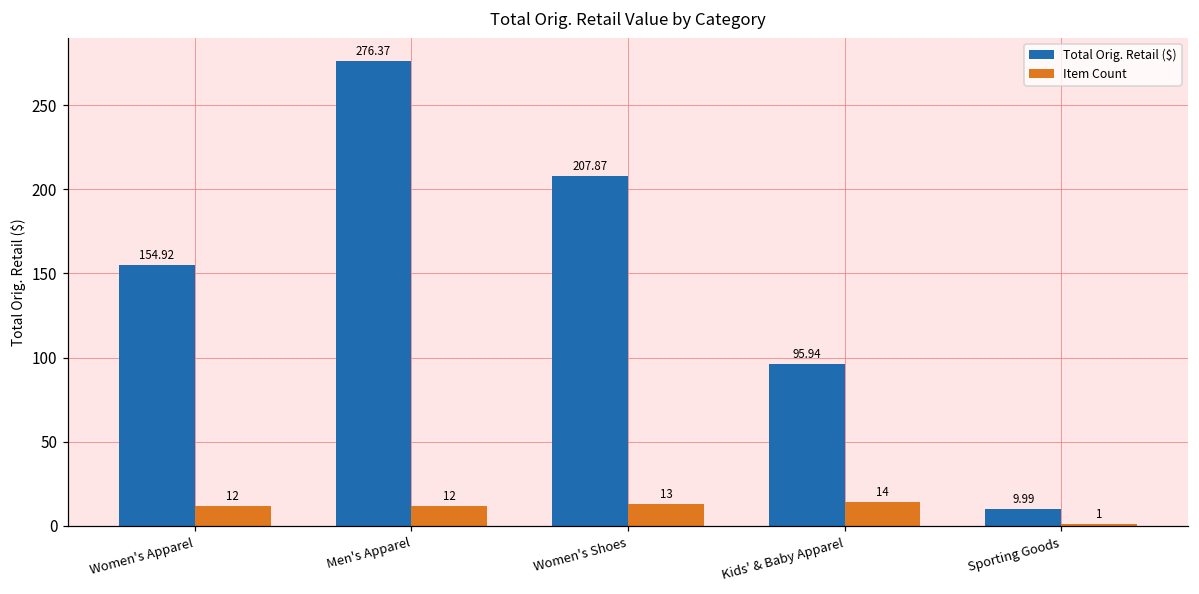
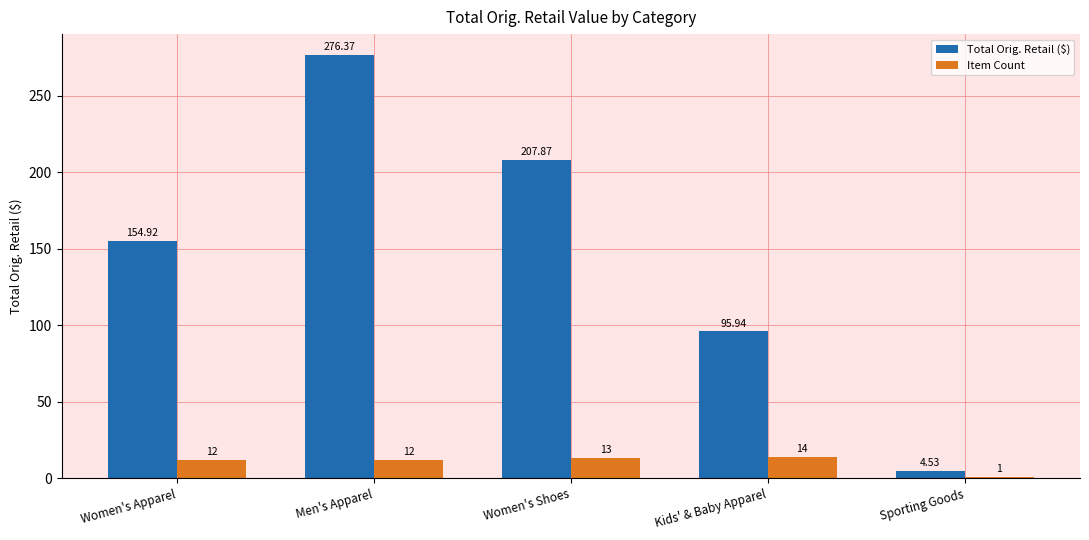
  {
    "Total Orig. Retail ($)": {
      "Women's Apparel": 154.92,
      "Men's Apparel": 276.37,
      "Women's Shoes": 207.87,
      "Kids' & Baby Apparel": 95.94,
-     "Sporting Goods": 9.99
+     "Sporting Goods": 4.53
    },
    "Item Count": {
      "Women's Apparel": 12,
      "Men's Apparel": 12,
      "Women's Shoes": 13,
      "Kids' & Baby Apparel": 14,
      "Sporting Goods": 1
    }
  }
